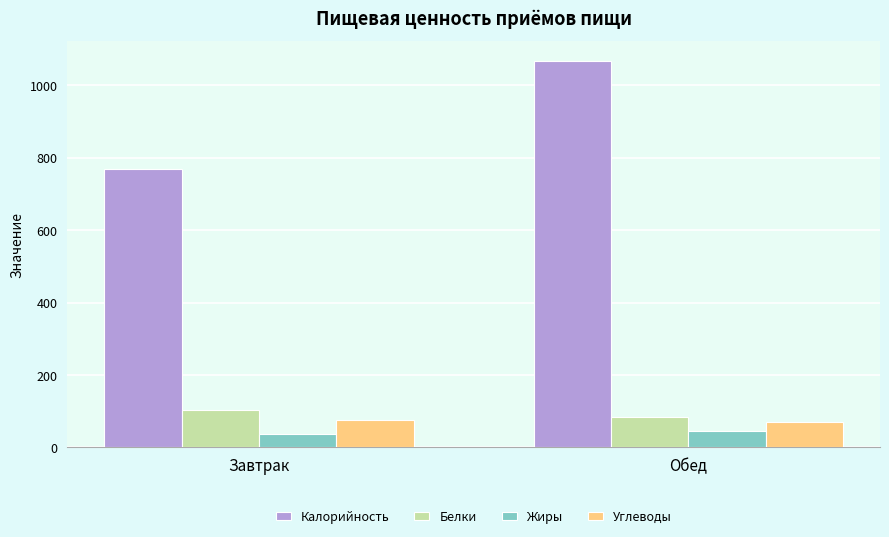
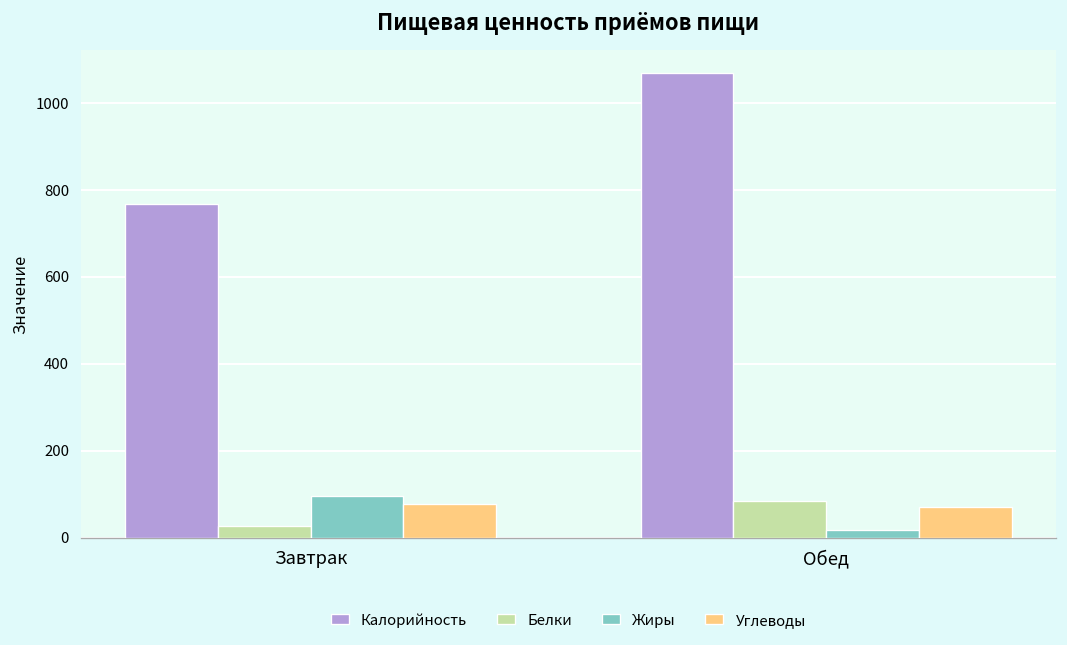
  {
    "Калорийность": {
      "Завтрак": 770,
      "Обед": 1070
    },
    "Белки": {
-     "Завтрак": 100,
+     "Завтрак": 30,
      "Обед": 80
    },
    "Жиры": {
-     "Завтрак": 40,
-     "Обед": 40
+     "Завтрак": 100,
+     "Обед": 20
    },
    "Углеводы": {
      "Завтрак": 80,
      "Обед": 70
    }
  }
